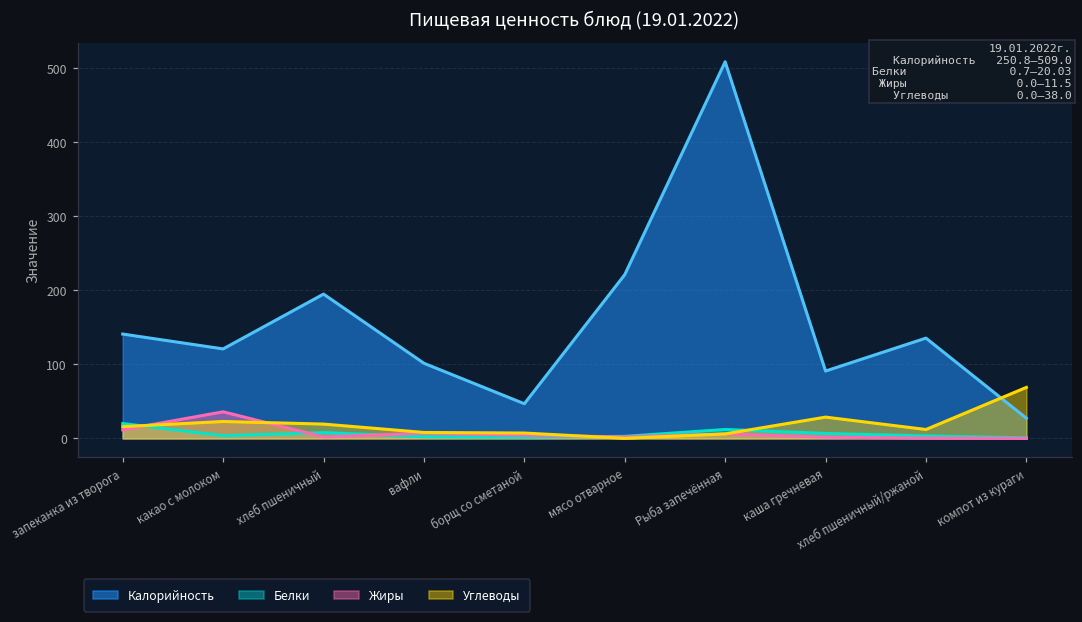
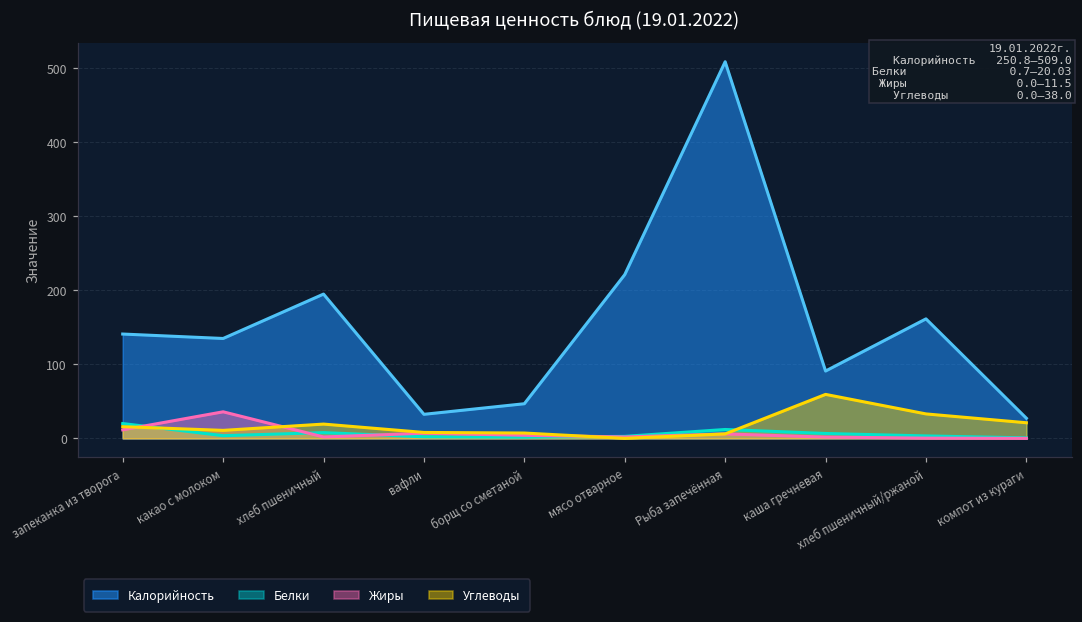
  {
    "Калорийность": {
      "запеканка из творога": 140,
-     "какао с молоком": 120,
+     "какао с молоком": 140,
      "хлеб пшеничный": 200,
-     "вафли": 100,
+     "вафли": 30,
      "борщ со сметаной": 50,
      "мясо отварное": 220,
      "Рыба запечённая": 510,
      "каша гречневая": 90,
-     "хлеб пшеничный/ржаной": 140,
+     "хлеб пшеничный/ржаной": 160,
      "компот из кураги": 30
    },
    "Белки": {
      "запеканка из творога": 20,
      "какао с молоком": 0,
      "хлеб пшеничный": 10,
      "вафли": 0,
      "Рыба запечённая": 10,
      "каша гречневая": 10
    },
    "Жиры": {
      "запеканка из творога": 10,
      "какао с молоком": 40,
      "хлеб пшеничный": 0,
      "каша гречневая": 0
    },
    "Углеводы": {
      "запеканка из творога": 20,
-     "какао с молоком": 20,
+     "какао с молоком": 10,
      "хлеб пшеничный": 20,
-     "каша гречневая": 30,
-     "хлеб пшеничный/ржаной": 10,
-     "компот из кураги": 70
+     "каша гречневая": 60,
+     "хлеб пшеничный/ржаной": 30,
+     "компот из кураги": 20
    }
  }
